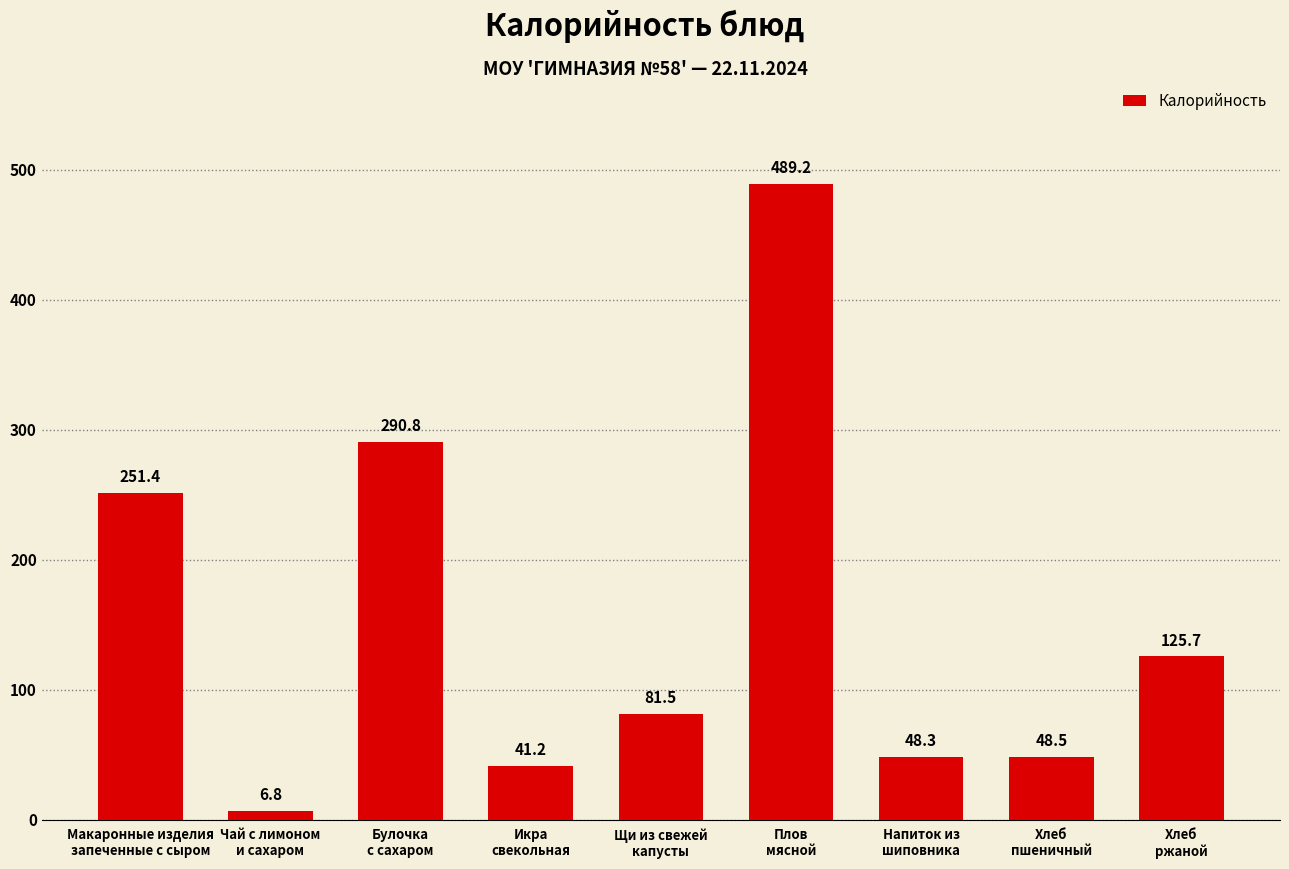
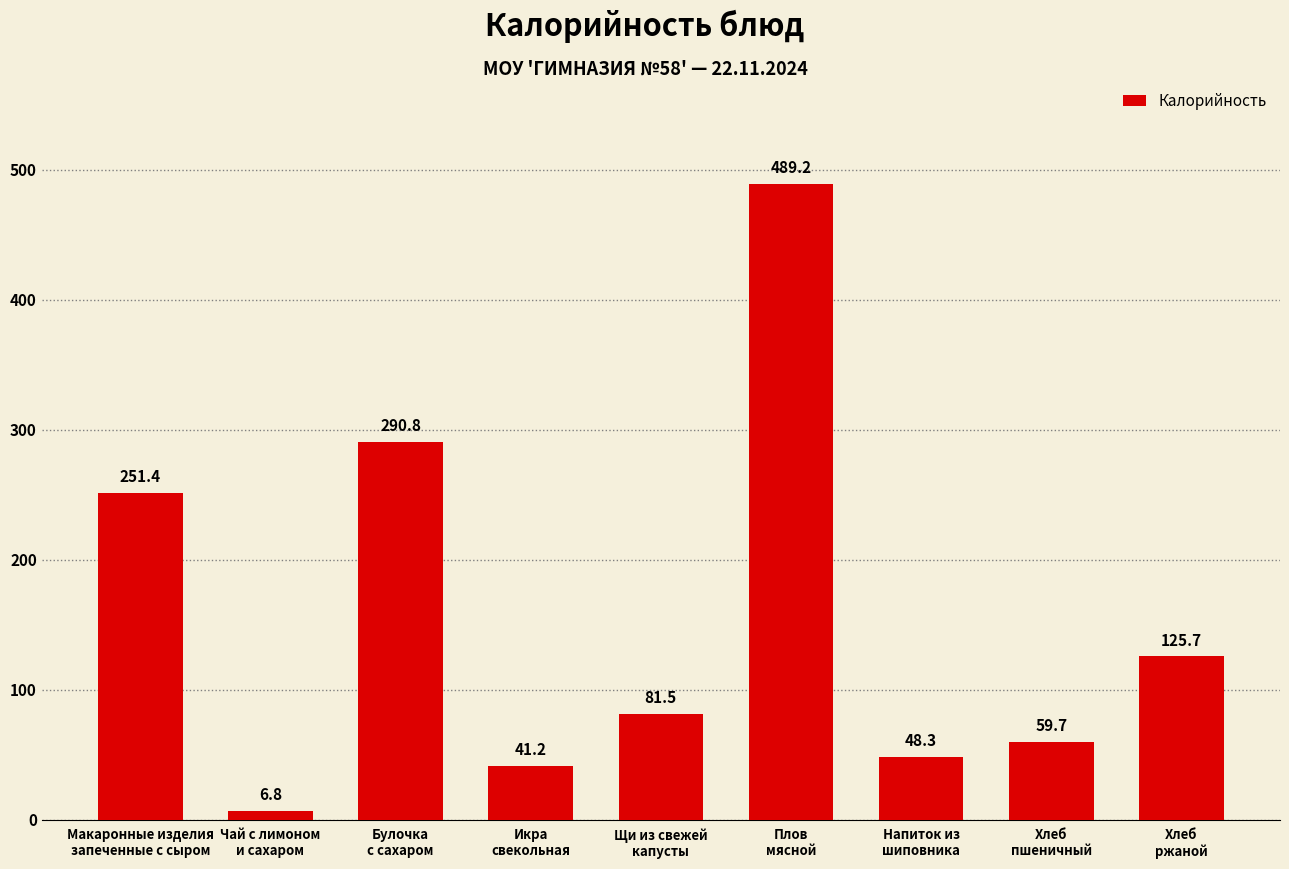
  {
    "Макаронные изделия запеченные с сыром": 251.4,
    "Чай с лимоном и сахаром": 6.8,
    "Булочка с сахаром": 290.8,
    "Икра свекольная": 41.2,
    "Щи из свежей капусты": 81.5,
    "Плов мясной": 489.2,
    "Напиток из шиповника": 48.3,
-   "Хлеб пшеничный": 48.5,
+   "Хлеб пшеничный": 59.7,
    "Хлеб ржаной": 125.7
  }
